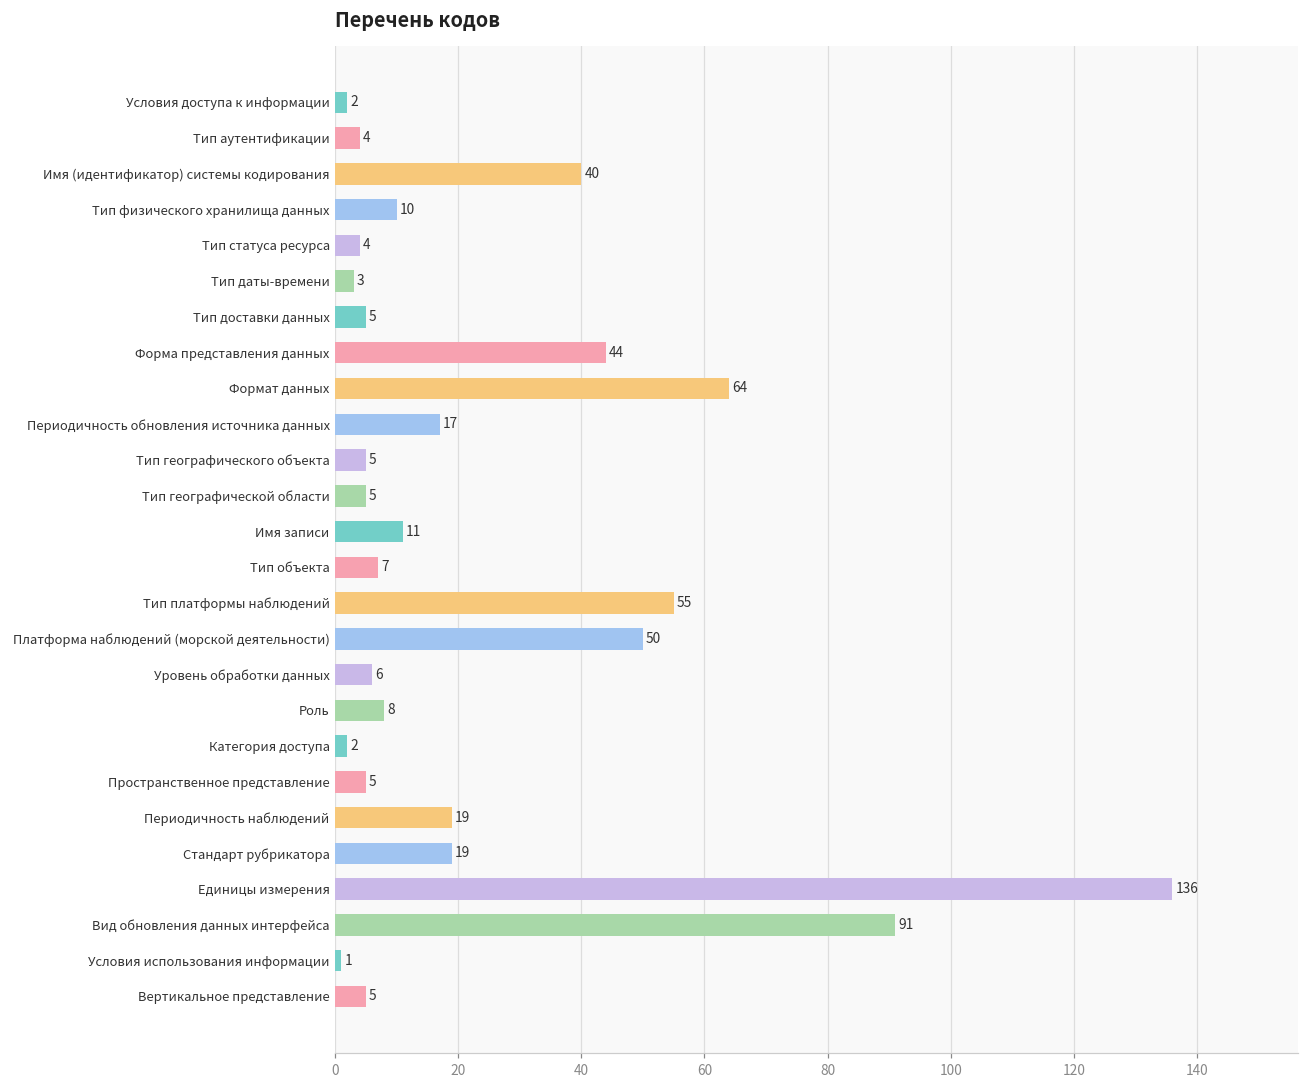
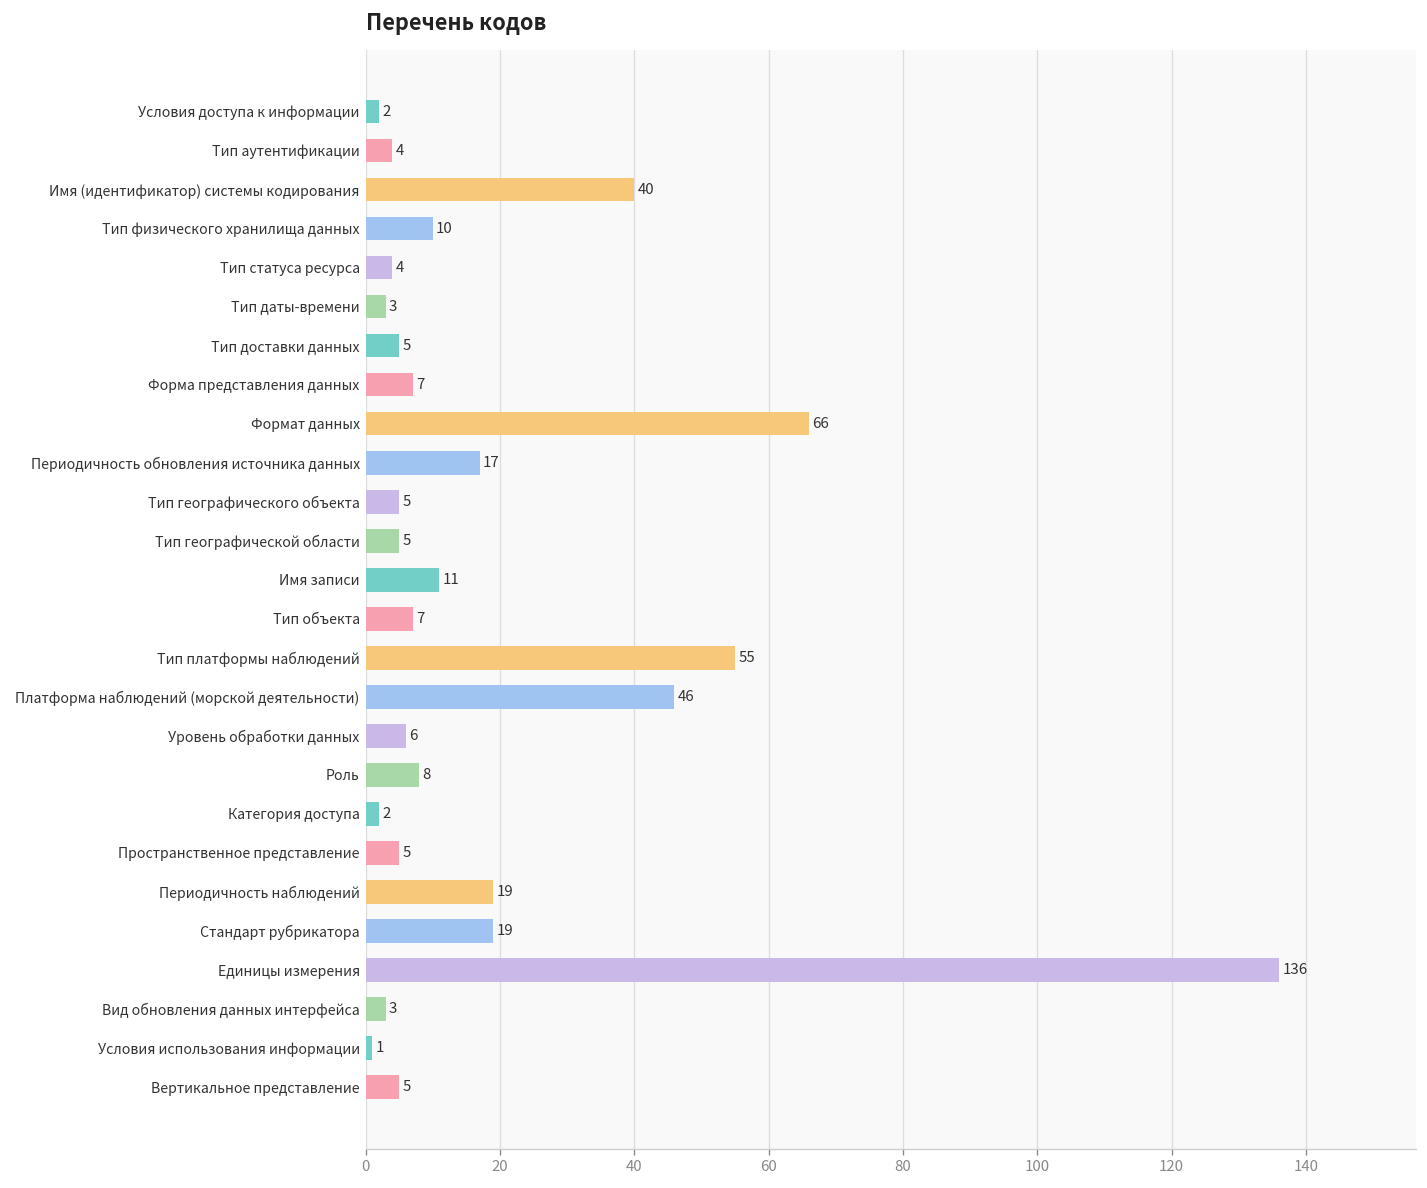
  {
    "Условия доступа к информации": 2,
    "Тип аутентификации": 4,
    "Имя (идентификатор) системы кодирования": 40,
    "Тип физического хранилища данных": 10,
    "Тип статуса ресурса": 4,
    "Тип даты-времени": 3,
    "Тип доставки данных": 5,
-   "Форма представления данных": 44,
-   "Формат данных": 64,
+   "Форма представления данных": 7,
+   "Формат данных": 66,
    "Периодичность обновления источника данных": 17,
    "Тип географического объекта": 5,
    "Тип географической области": 5,
    "Имя записи": 11,
    "Тип объекта": 7,
    "Тип платформы наблюдений": 55,
-   "Платформа наблюдений (морской деятельности)": 50,
+   "Платформа наблюдений (морской деятельности)": 46,
    "Уровень обработки данных": 6,
    "Роль": 8,
    "Категория доступа": 2,
    "Пространственное представление": 5,
    "Периодичность наблюдений": 19,
    "Стандарт рубрикатора": 19,
    "Единицы измерения": 136,
-   "Вид обновления данных интерфейса": 91,
+   "Вид обновления данных интерфейса": 3,
    "Условия использования информации": 1,
    "Вертикальное представление": 5
  }
